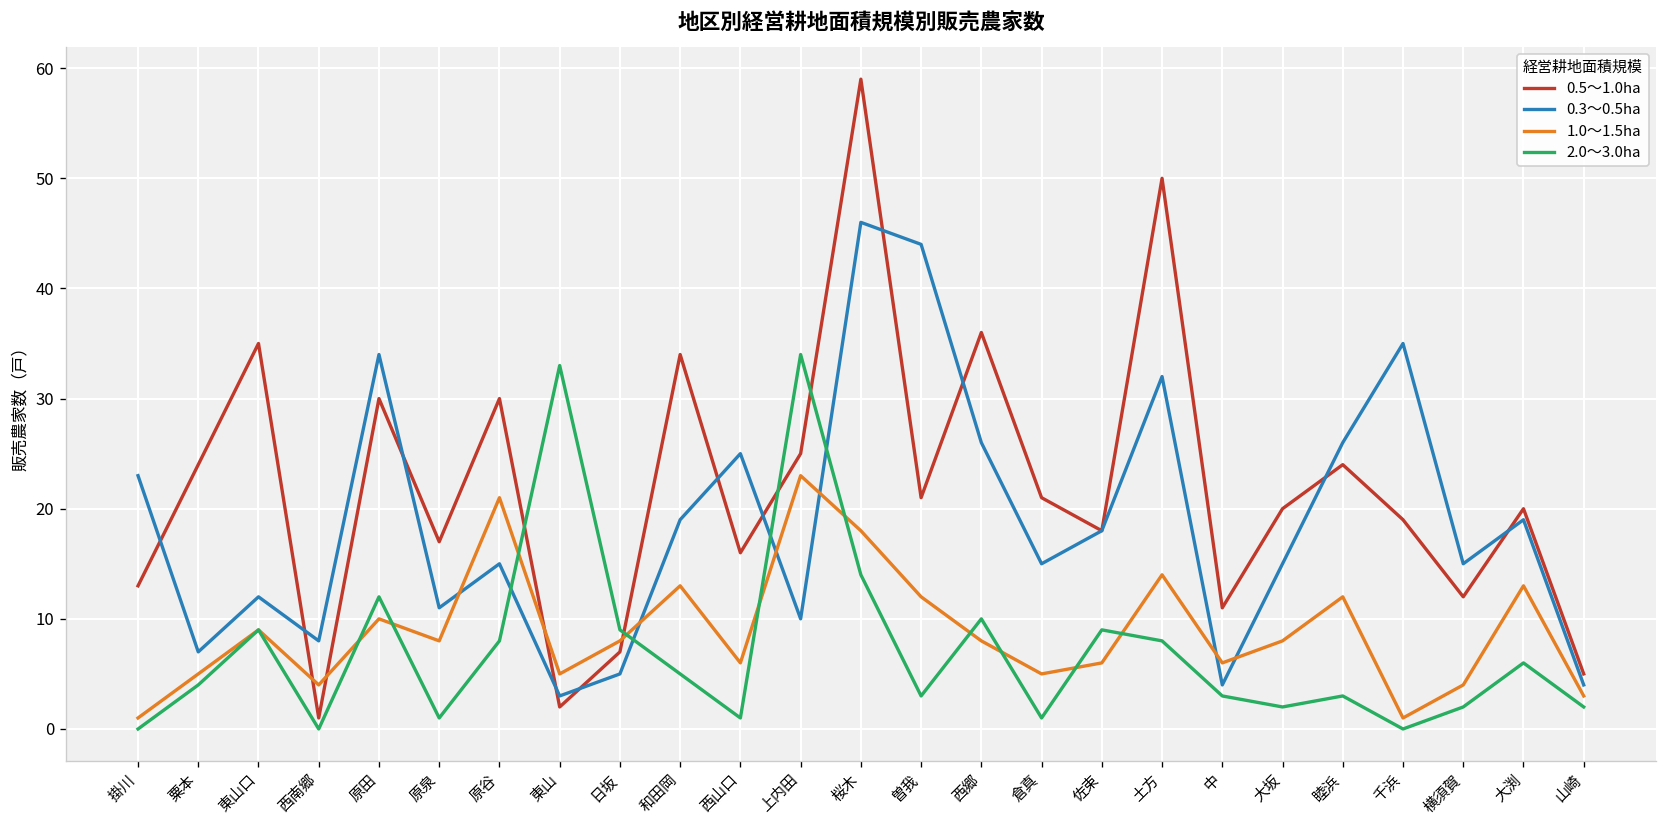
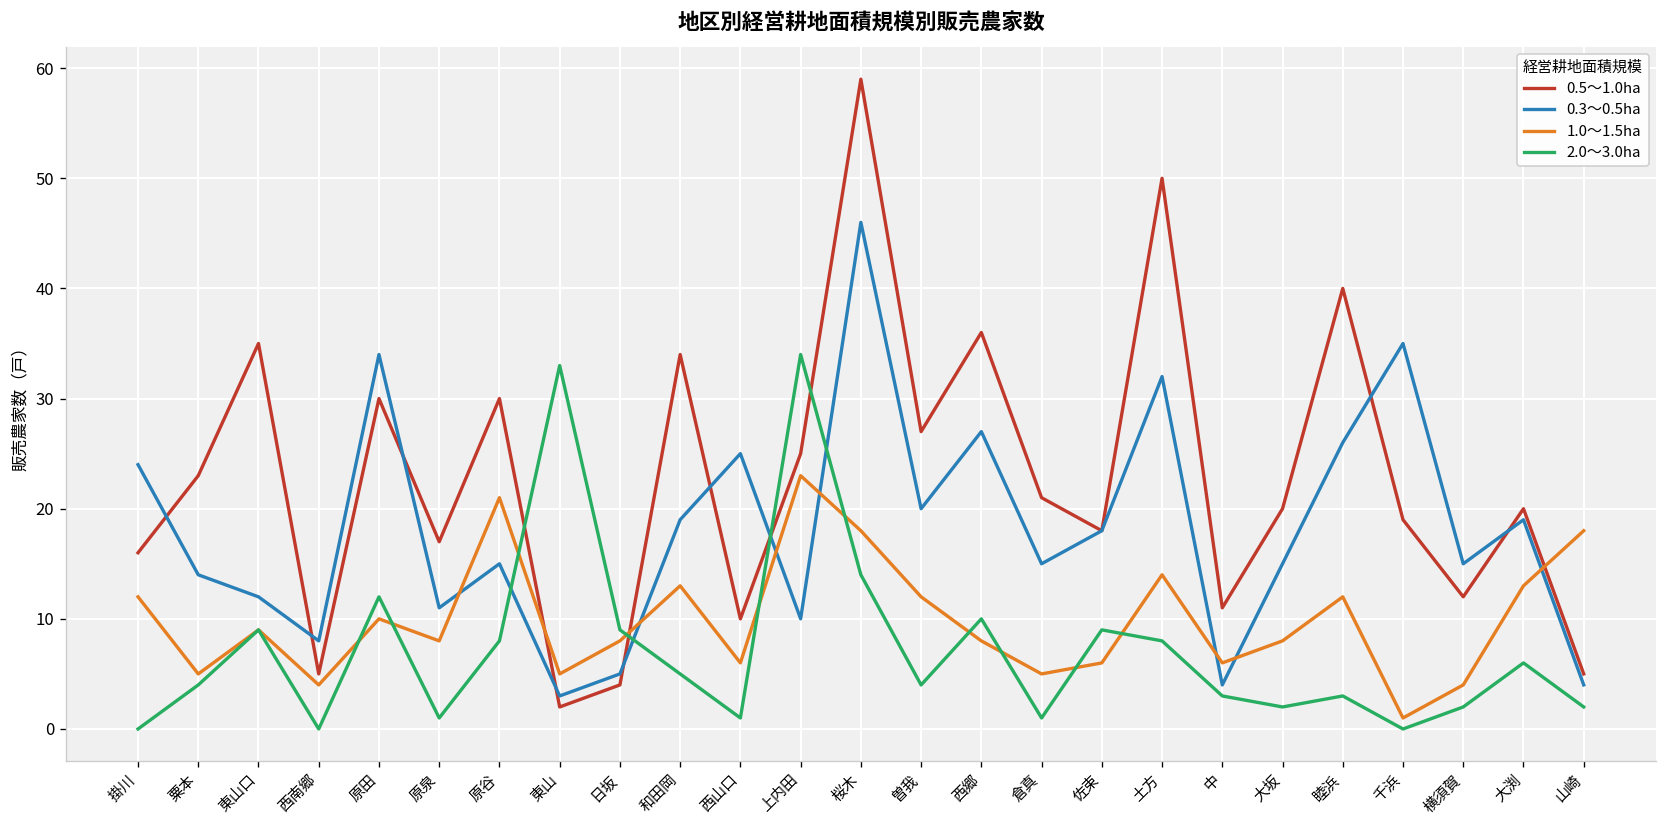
  {
    "0.5～1.0ha": {
-     "掛川": 13,
-     "粟本": 24,
+     "掛川": 16,
+     "粟本": 23,
      "東山口": 35,
-     "西南郷": 1,
+     "西南郷": 5,
      "原田": 30,
      "原泉": 17,
      "原谷": 30,
      "東山": 2,
-     "日坂": 7,
+     "日坂": 4,
      "和田岡": 34,
-     "西山口": 16,
+     "西山口": 10,
      "上内田": 25,
      "桜木": 59,
-     "曽我": 21,
+     "曽我": 27,
      "西郷": 36,
      "倉真": 21,
      "土方": 50,
      "中": 11,
      "大坂": 20,
-     "睦浜": 24,
+     "睦浜": 40,
      "千浜": 19,
      "横須賀": 12,
      "大渕": 20,
      "山崎": 5
    },
    "0.3～0.5ha": {
-     "掛川": 23,
-     "粟本": 7,
+     "掛川": 24,
+     "粟本": 14,
      "東山口": 12,
      "西南郷": 8,
      "原田": 34,
      "原泉": 11,
      "原谷": 15,
      "東山": 3,
      "日坂": 5,
      "和田岡": 19,
      "西山口": 25,
      "上内田": 10,
      "桜木": 46,
-     "曽我": 44,
-     "西郷": 26,
+     "曽我": 20,
+     "西郷": 27,
      "倉真": 15,
      "土方": 32,
      "中": 4,
      "大坂": 15,
      "睦浜": 26,
      "千浜": 35,
      "横須賀": 15,
      "大渕": 19,
      "山崎": 4
    },
    "1.0～1.5ha": {
-     "掛川": 1,
+     "掛川": 12,
      "粟本": 5,
      "西南郷": 4,
      "原田": 10,
      "原泉": 8,
      "原谷": 21,
      "東山": 5,
      "日坂": 8,
      "和田岡": 13,
      "西山口": 6,
      "上内田": 23,
      "桜木": 18,
      "曽我": 12,
      "西郷": 8,
      "倉真": 5,
      "佐束": 6,
      "土方": 14,
      "中": 6,
      "大坂": 8,
      "睦浜": 12,
      "千浜": 1,
      "横須賀": 4,
      "大渕": 13,
-     "山崎": 3
+     "山崎": 18
    },
    "2.0～3.0ha": {
      "掛川": 0,
      "粟本": 4,
      "西南郷": 0,
      "原田": 12,
      "原泉": 1,
      "原谷": 8,
      "東山": 33,
      "日坂": 9,
      "和田岡": 5,
      "西山口": 1,
      "上内田": 34,
      "桜木": 14,
-     "曽我": 3,
+     "曽我": 4,
      "西郷": 10,
      "倉真": 1,
      "佐束": 9,
      "土方": 8,
      "中": 3,
      "大坂": 2,
      "睦浜": 3,
      "千浜": 0,
      "横須賀": 2,
      "大渕": 6,
      "山崎": 2
    }
  }
